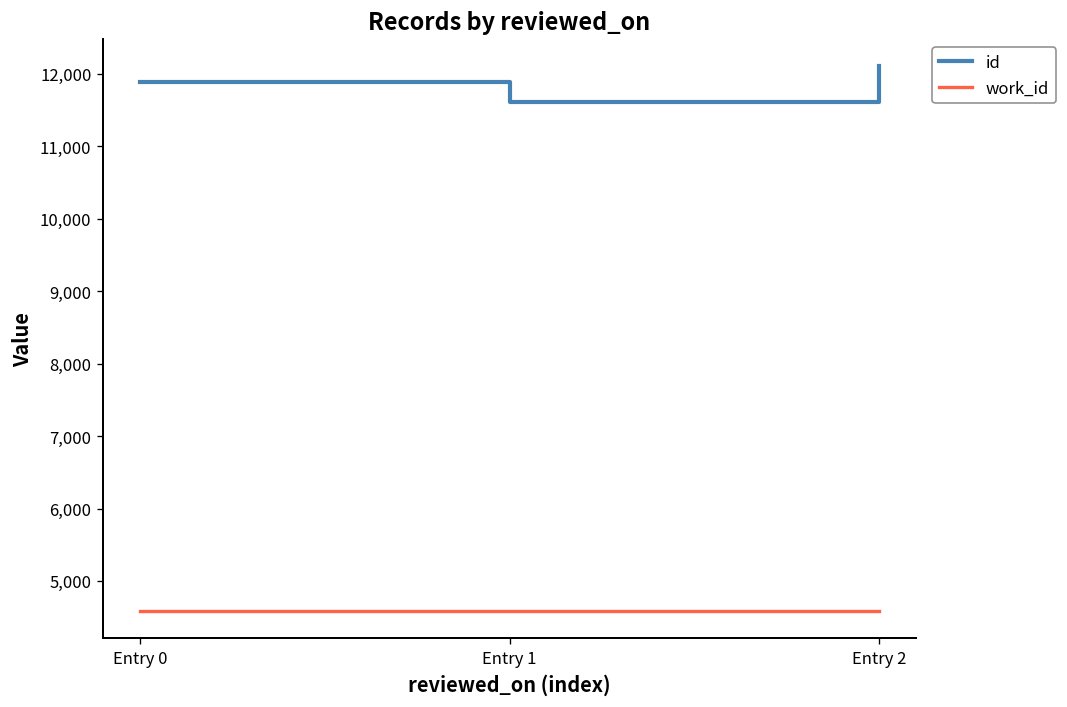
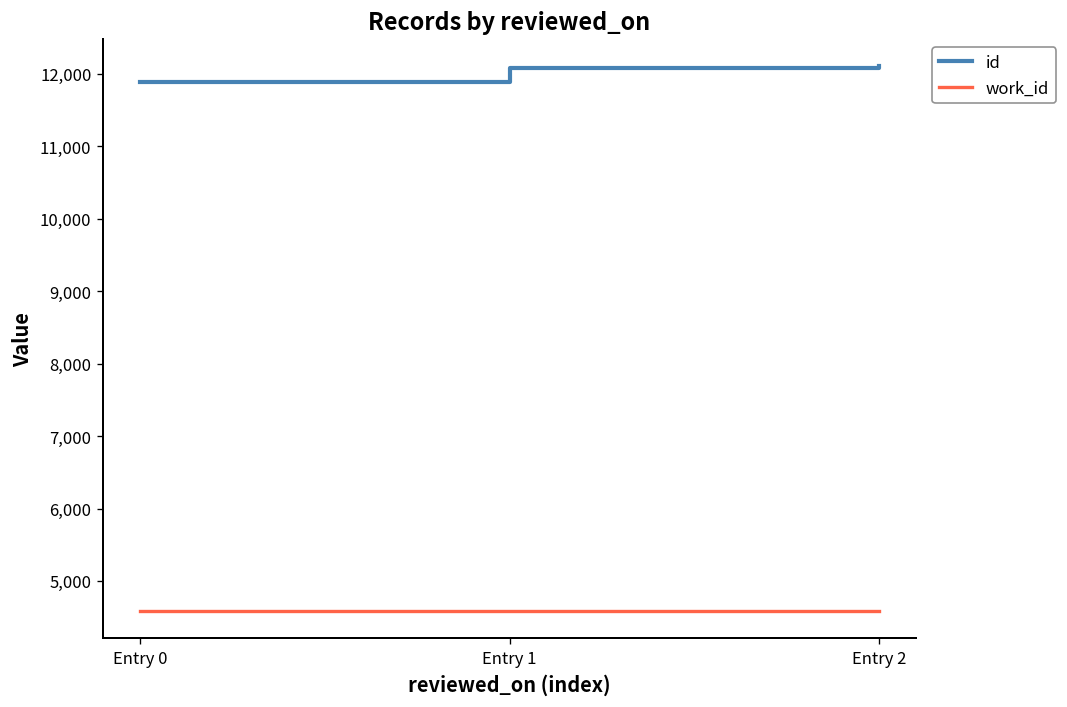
  {
    "id": {
      "Entry 0": "11,900",
-     "Entry 1": "11,600",
+     "Entry 1": "12,100",
      "Entry 2": "12,100"
    },
    "work_id": {
      "Entry 0": "4,600",
      "Entry 1": "4,600",
      "Entry 2": "4,600"
    }
  }
